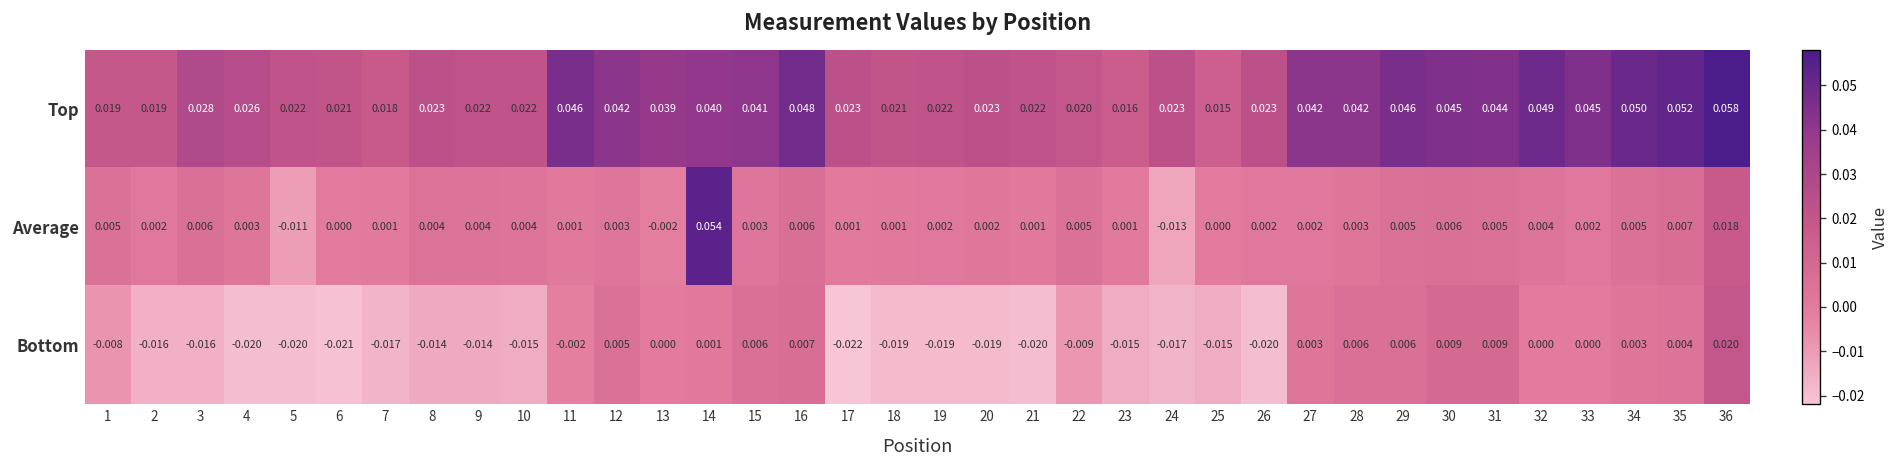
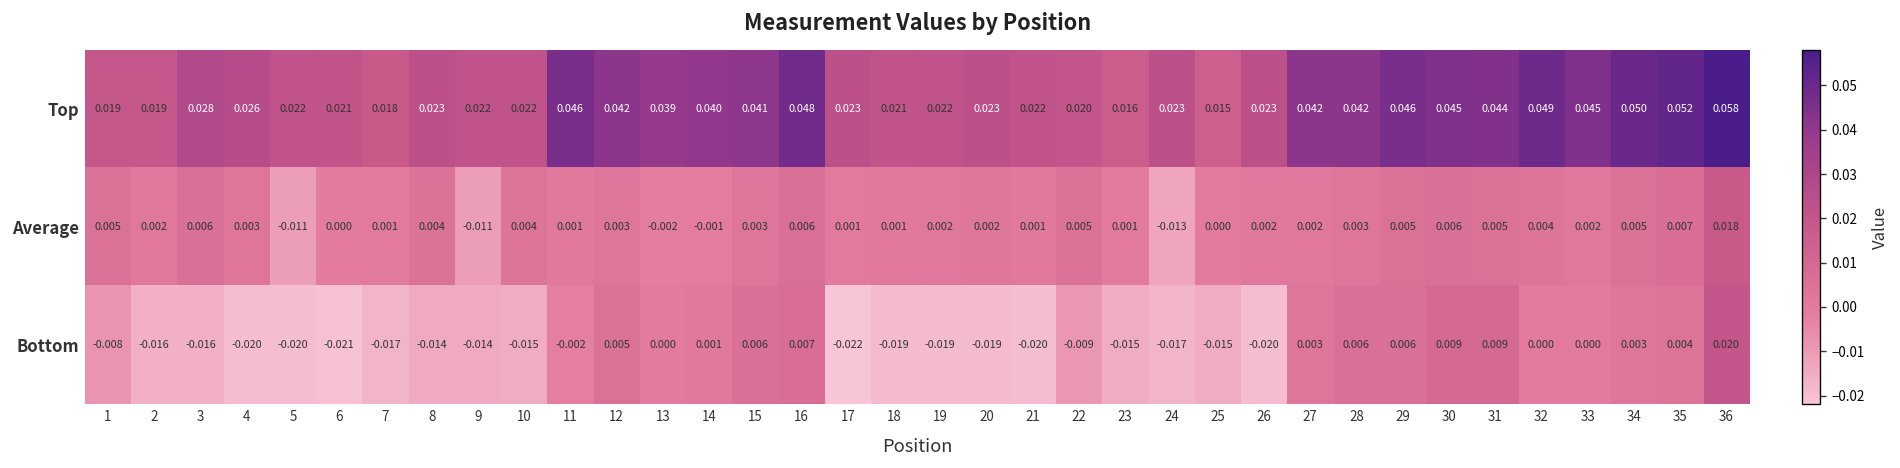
  {
    "Top": {
      "1": 0.019,
      "2": 0.019,
      "3": 0.028,
      "4": 0.026,
      "5": 0.022,
      "6": 0.021,
      "7": 0.018,
      "8": 0.023,
      "9": 0.022,
      "10": 0.022,
      "11": 0.046,
      "12": 0.042,
      "13": 0.039,
      "14": 0.040,
      "15": 0.041,
      "16": 0.048,
      "17": 0.023,
      "18": 0.021,
      "19": 0.022,
      "20": 0.023,
      "21": 0.022,
      "22": 0.020,
      "23": 0.016,
      "24": 0.023,
      "25": 0.015,
      "26": 0.023,
      "27": 0.042,
      "28": 0.042,
      "29": 0.046,
      "30": 0.045,
      "31": 0.044,
      "32": 0.049,
      "33": 0.045,
      "34": 0.050,
      "35": 0.052,
      "36": 0.058
    },
    "Average": {
      "1": 0.005,
      "2": 0.002,
      "3": 0.006,
      "4": 0.003,
      "5": -0.011,
      "6": 0.000,
      "7": 0.001,
      "8": 0.004,
-     "9": 0.004,
+     "9": -0.011,
      "10": 0.004,
      "11": 0.001,
      "12": 0.003,
      "13": -0.002,
-     "14": 0.054,
+     "14": -0.001,
      "15": 0.003,
      "16": 0.006,
      "17": 0.001,
      "18": 0.001,
      "19": 0.002,
      "20": 0.002,
      "21": 0.001,
      "22": 0.005,
      "23": 0.001,
      "24": -0.013,
      "25": 0.000,
      "26": 0.002,
      "27": 0.002,
      "28": 0.003,
      "29": 0.005,
      "30": 0.006,
      "31": 0.005,
      "32": 0.004,
      "33": 0.002,
      "34": 0.005,
      "35": 0.007,
      "36": 0.018
    },
    "Bottom": {
      "1": -0.008,
      "2": -0.016,
      "3": -0.016,
      "4": -0.020,
      "5": -0.020,
      "6": -0.021,
      "7": -0.017,
      "8": -0.014,
      "9": -0.014,
      "10": -0.015,
      "11": -0.002,
      "12": 0.005,
      "13": 0.000,
      "14": 0.001,
      "15": 0.006,
      "16": 0.007,
      "17": -0.022,
      "18": -0.019,
      "19": -0.019,
      "20": -0.019,
      "21": -0.020,
      "22": -0.009,
      "23": -0.015,
      "24": -0.017,
      "25": -0.015,
      "26": -0.020,
      "27": 0.003,
      "28": 0.006,
      "29": 0.006,
      "30": 0.009,
      "31": 0.009,
      "32": 0.000,
      "33": 0.000,
      "34": 0.003,
      "35": 0.004,
      "36": 0.020
    }
  }
